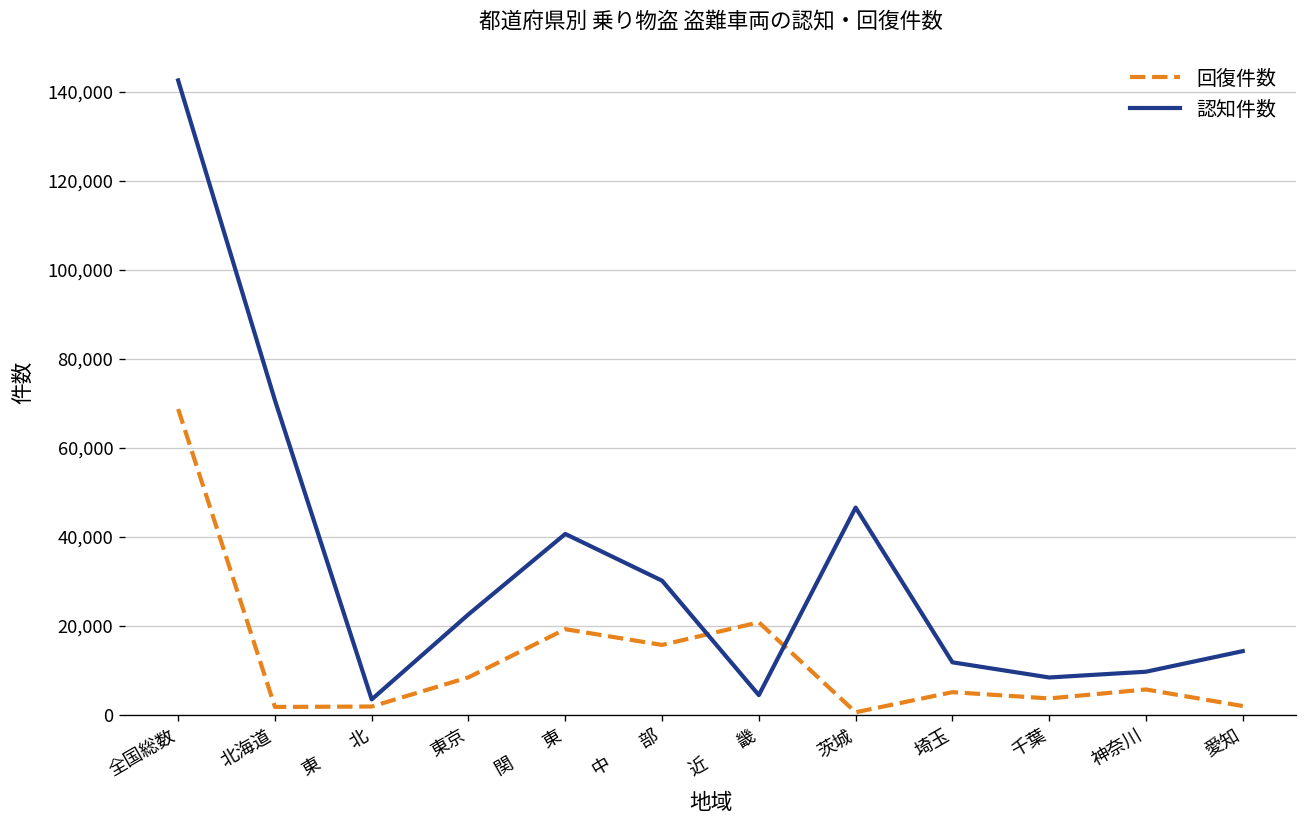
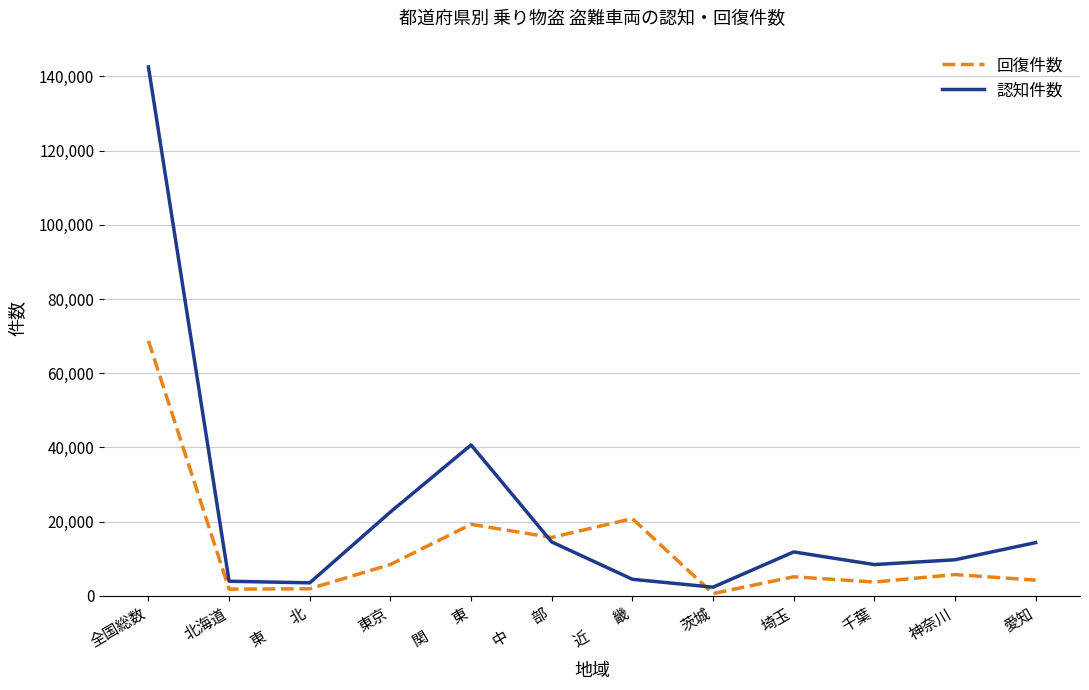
  {
    "回復件数": {
      "全国総数": "69,000",
      "北海道": "2,000",
      "東 北": "2,000",
      "東京": "8,000",
      "関 東": "19,000",
      "中 部": "16,000",
      "近 畿": "21,000",
      "茨城": "1,000",
      "埼玉": "5,000",
      "千葉": "4,000",
      "神奈川": "6,000",
-     "愛知": "2,000"
+     "愛知": "4,000"
    },
    "認知件数": {
      "全国総数": "143,000",
-     "北海道": "71,000",
+     "北海道": "4,000",
      "東 北": "4,000",
      "東京": "23,000",
      "関 東": "41,000",
-     "中 部": "30,000",
+     "中 部": "15,000",
      "近 畿": "4,000",
-     "茨城": "47,000",
+     "茨城": "2,000",
      "埼玉": "12,000",
      "千葉": "8,000",
      "神奈川": "10,000",
      "愛知": "14,000"
    }
  }
